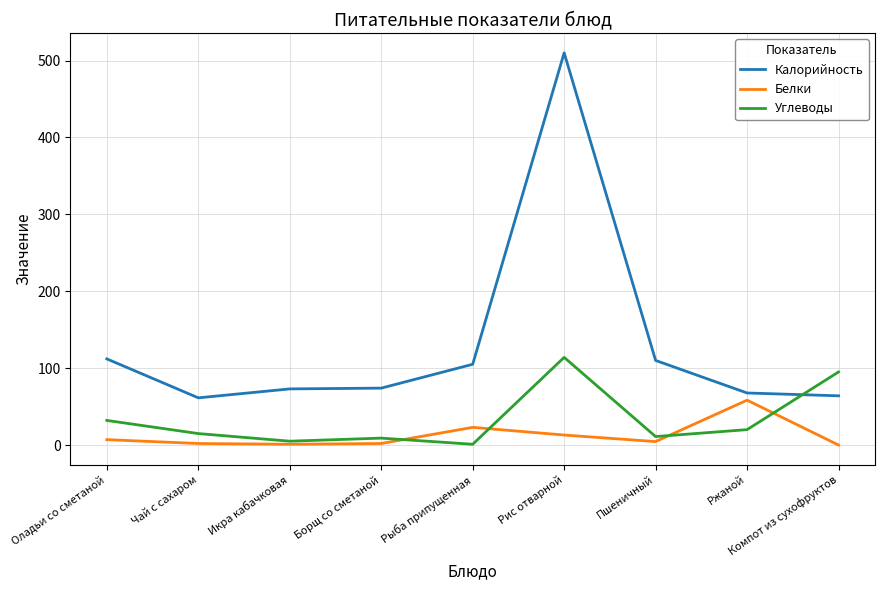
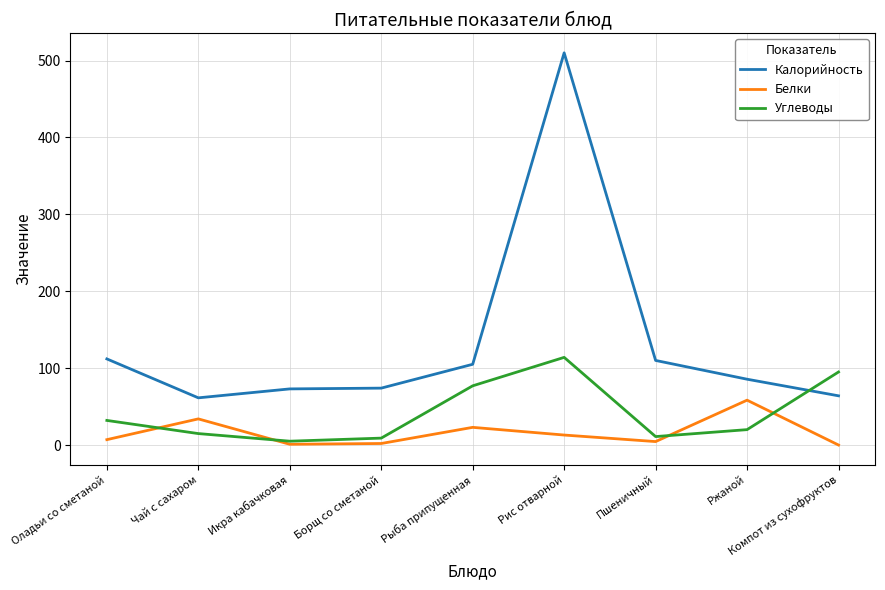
  {
    "Калорийность": {
      "Оладьи со сметаной": 110,
      "Чай с сахаром": 60,
      "Икра кабачковая": 70,
      "Борщ со сметаной": 70,
      "Рыба припущенная": 110,
      "Рис отварной": 510,
      "Пшеничный": 110,
-     "Ржаной": 70,
+     "Ржаной": 90,
      "Компот из сухофруктов": 60
    },
    "Белки": {
      "Оладьи со сметаной": 10,
-     "Чай с сахаром": 0,
+     "Чай с сахаром": 30,
      "Икра кабачковая": 0,
      "Борщ со сметаной": 0,
      "Рыба припущенная": 20,
      "Рис отварной": 10,
      "Пшеничный": 0,
      "Ржаной": 60,
      "Компот из сухофруктов": 0
    },
    "Углеводы": {
      "Оладьи со сметаной": 30,
      "Чай с сахаром": 10,
      "Икра кабачковая": 10,
      "Борщ со сметаной": 10,
-     "Рыба припущенная": 0,
+     "Рыба припущенная": 80,
      "Рис отварной": 110,
      "Пшеничный": 10,
      "Ржаной": 20,
      "Компот из сухофруктов": 100
    }
  }
